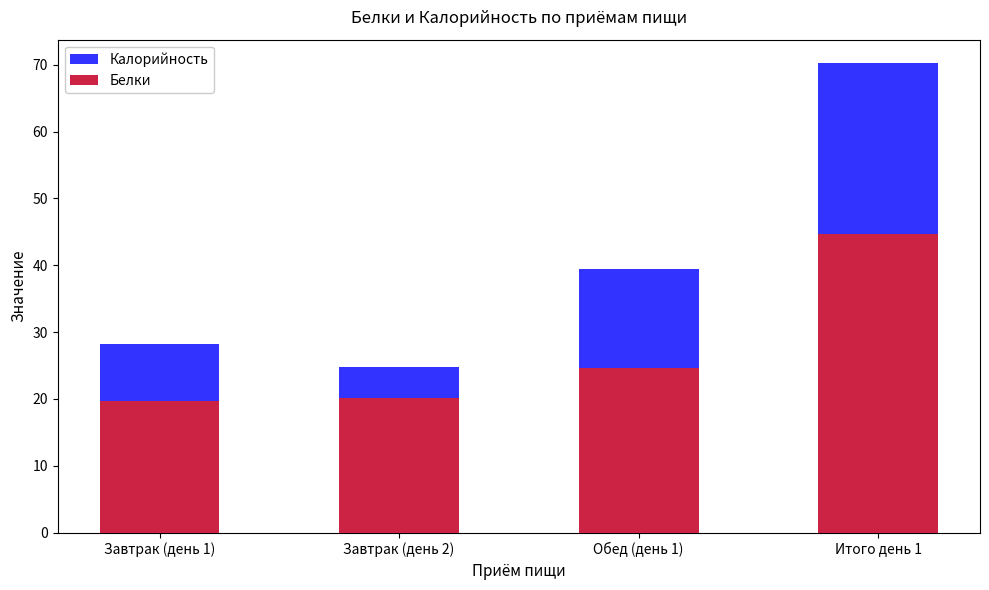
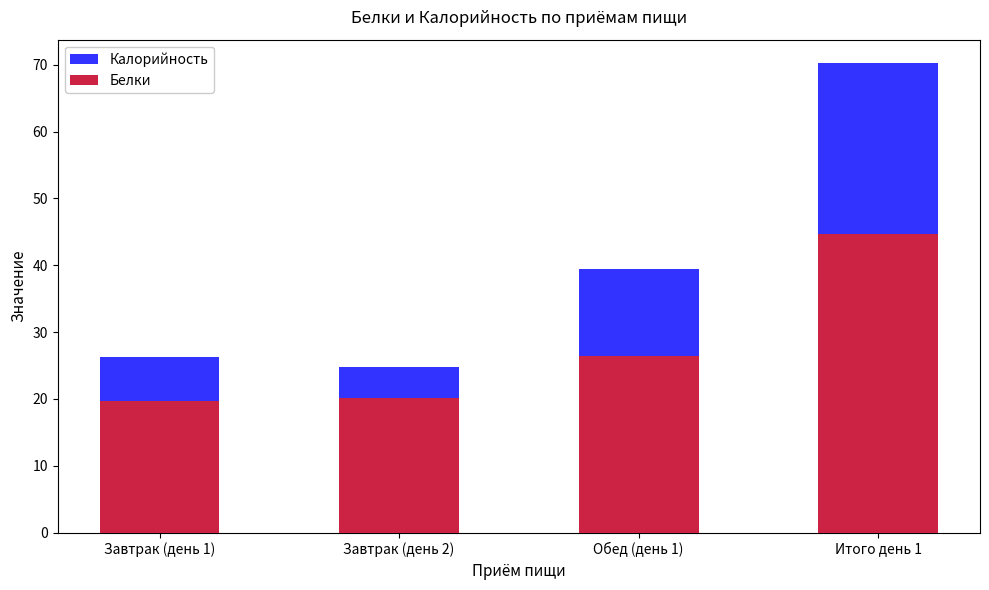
  {
    "Калорийность": {
-     "Завтрак (день 1)": 28,
+     "Завтрак (день 1)": 26,
      "Завтрак (день 2)": 25,
      "Обед (день 1)": 39,
      "Итого день 1": 70
    },
    "Белки": {
-     "Обед (день 1)": 25
+     "Обед (день 1)": 26
    }
  }
